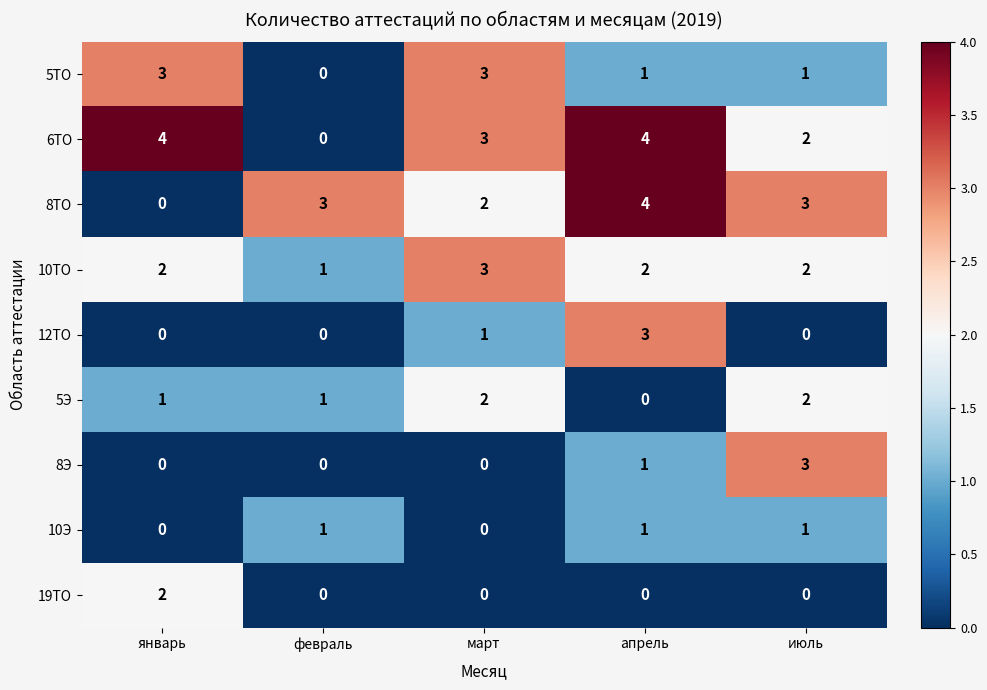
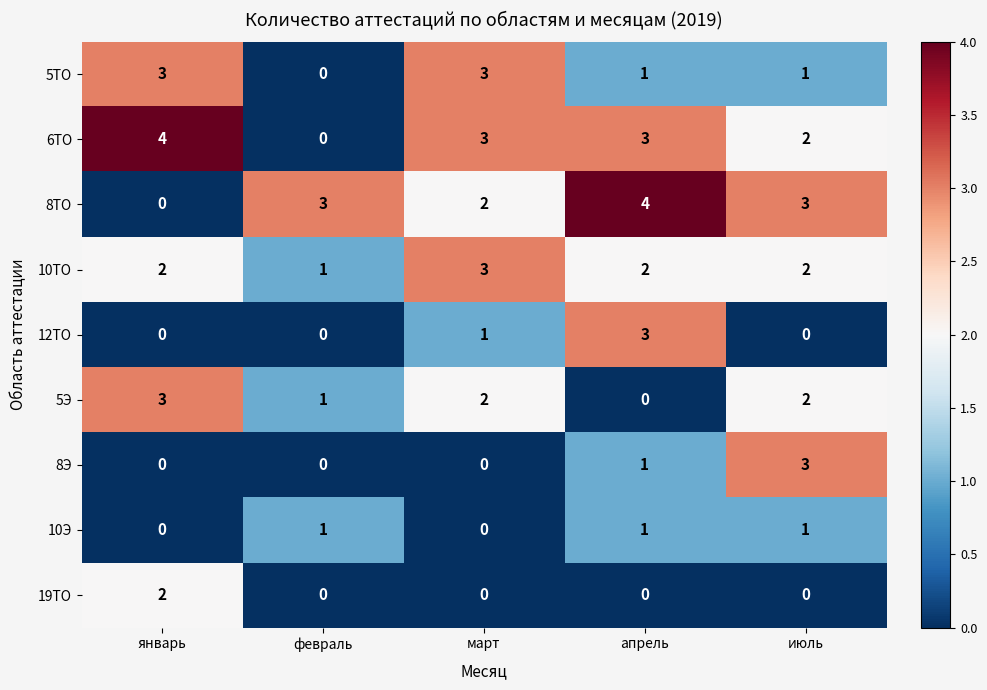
  {
    "5ТО": {
      "январь": 3,
      "февраль": 0,
      "март": 3,
      "апрель": 1,
      "июль": 1
    },
    "6ТО": {
      "январь": 4,
      "февраль": 0,
      "март": 3,
-     "апрель": 4,
+     "апрель": 3,
      "июль": 2
    },
    "8ТО": {
      "январь": 0,
      "февраль": 3,
      "март": 2,
      "апрель": 4,
      "июль": 3
    },
    "10ТО": {
      "январь": 2,
      "февраль": 1,
      "март": 3,
      "апрель": 2,
      "июль": 2
    },
    "12ТО": {
      "январь": 0,
      "февраль": 0,
      "март": 1,
      "апрель": 3,
      "июль": 0
    },
    "5Э": {
-     "январь": 1,
+     "январь": 3,
      "февраль": 1,
      "март": 2,
      "апрель": 0,
      "июль": 2
    },
    "8Э": {
      "январь": 0,
      "февраль": 0,
      "март": 0,
      "апрель": 1,
      "июль": 3
    },
    "10Э": {
      "январь": 0,
      "февраль": 1,
      "март": 0,
      "апрель": 1,
      "июль": 1
    },
    "19ТО": {
      "январь": 2,
      "февраль": 0,
      "март": 0,
      "апрель": 0,
      "июль": 0
    }
  }
